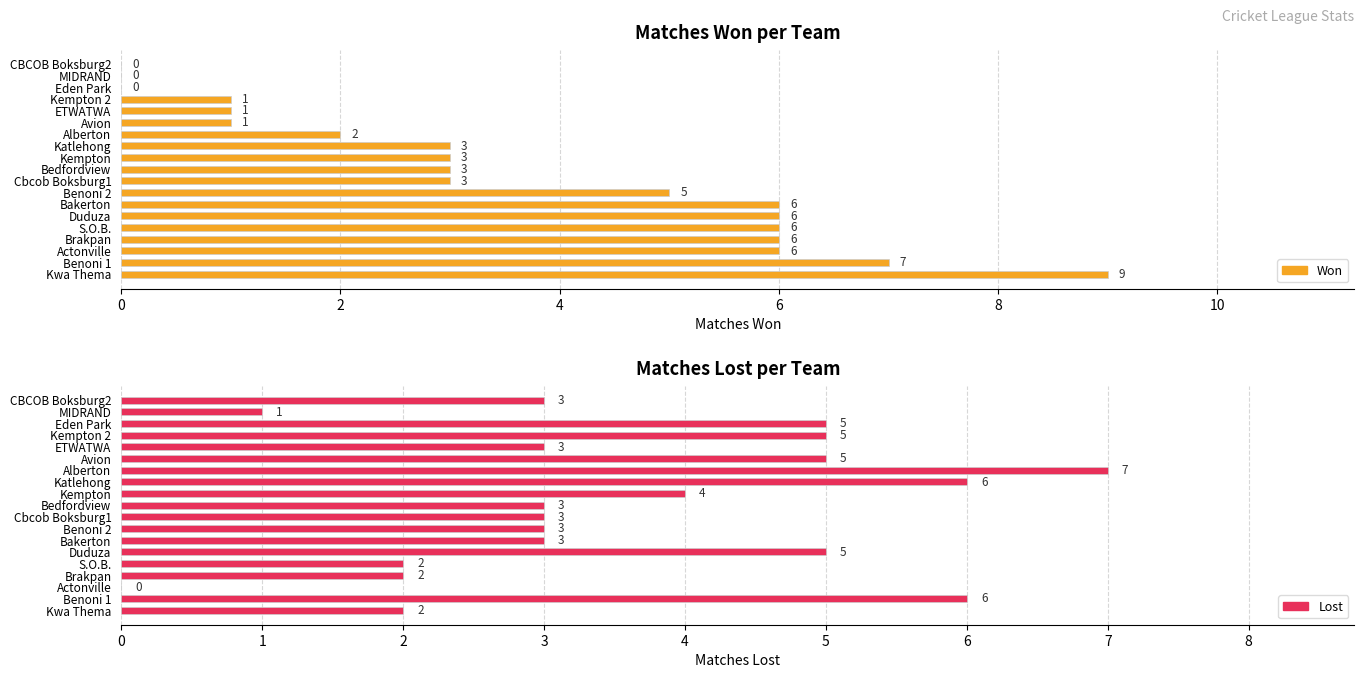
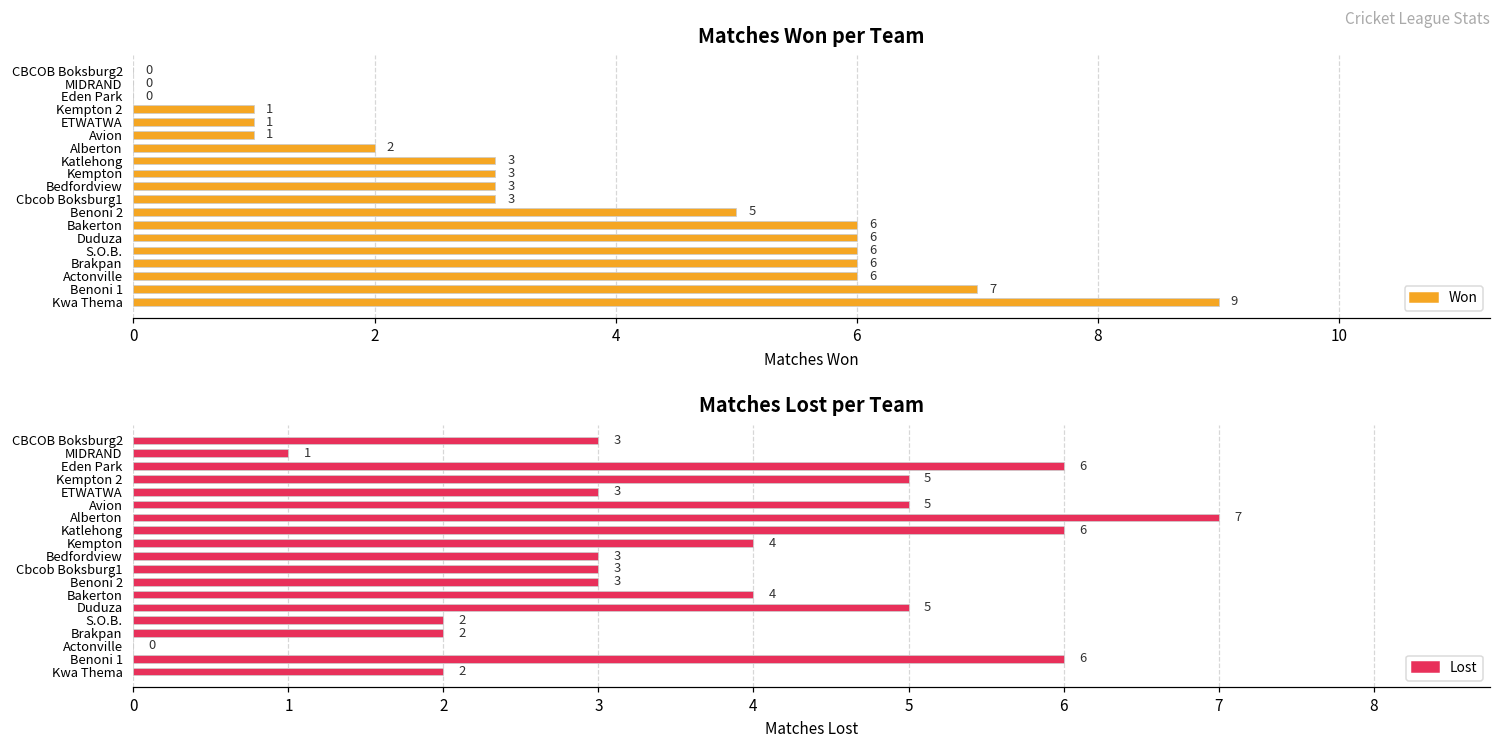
  {
    "Matches Won per Team": {
      "CBCOB Boksburg2": 0,
      "MIDRAND": 0,
      "Eden Park": 0,
      "Kempton 2": 1,
      "ETWATWA": 1,
      "Avion": 1,
      "Alberton": 2,
      "Katlehong": 3,
      "Kempton": 3,
      "Bedfordview": 3,
      "Cbcob Boksburg1": 3,
      "Benoni 2": 5,
      "Bakerton": 6,
      "Duduza": 6,
      "S.O.B.": 6,
      "Brakpan": 6,
      "Actonville": 6,
      "Benoni 1": 7,
      "Kwa Thema": 9
    },
    "Matches Lost per Team": {
      "CBCOB Boksburg2": 3,
      "MIDRAND": 1,
-     "Eden Park": 5,
+     "Eden Park": 6,
      "Kempton 2": 5,
      "ETWATWA": 3,
      "Avion": 5,
      "Alberton": 7,
      "Katlehong": 6,
      "Kempton": 4,
      "Bedfordview": 3,
      "Cbcob Boksburg1": 3,
      "Benoni 2": 3,
-     "Bakerton": 3,
+     "Bakerton": 4,
      "Duduza": 5,
      "S.O.B.": 2,
      "Brakpan": 2,
      "Actonville": 0,
      "Benoni 1": 6,
      "Kwa Thema": 2
    }
  }
